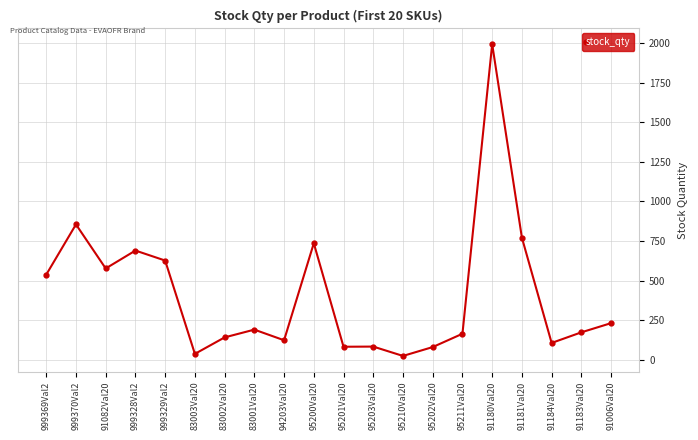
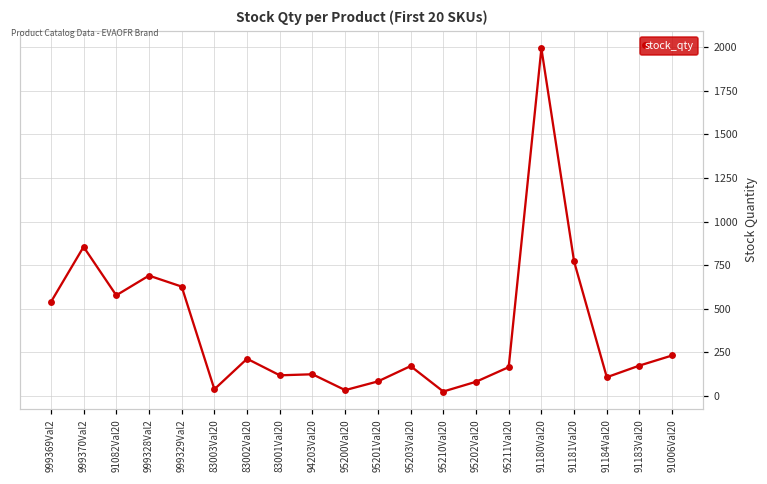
  {
    "999369Val2": 540,
    "999370Val2": 860,
    "91082Val20": 580,
    "999328Val2": 690,
    "999329Val2": 630,
    "83003Val20": 40,
-   "83002Val20": 140,
-   "83001Val20": 190,
+   "83002Val20": 210,
+   "83001Val20": 120,
    "94203Val20": 120,
-   "95200Val20": 740,
+   "95200Val20": 30,
    "95201Val20": 80,
-   "95203Val20": 80,
+   "95203Val20": 170,
    "95210Val20": 30,
    "95202Val20": 80,
    "95211Val20": 170,
    "91180Val20": 1990,
    "91181Val20": 770,
    "91184Val20": 110,
    "91183Val20": 170,
    "91006Val20": 230
  }
